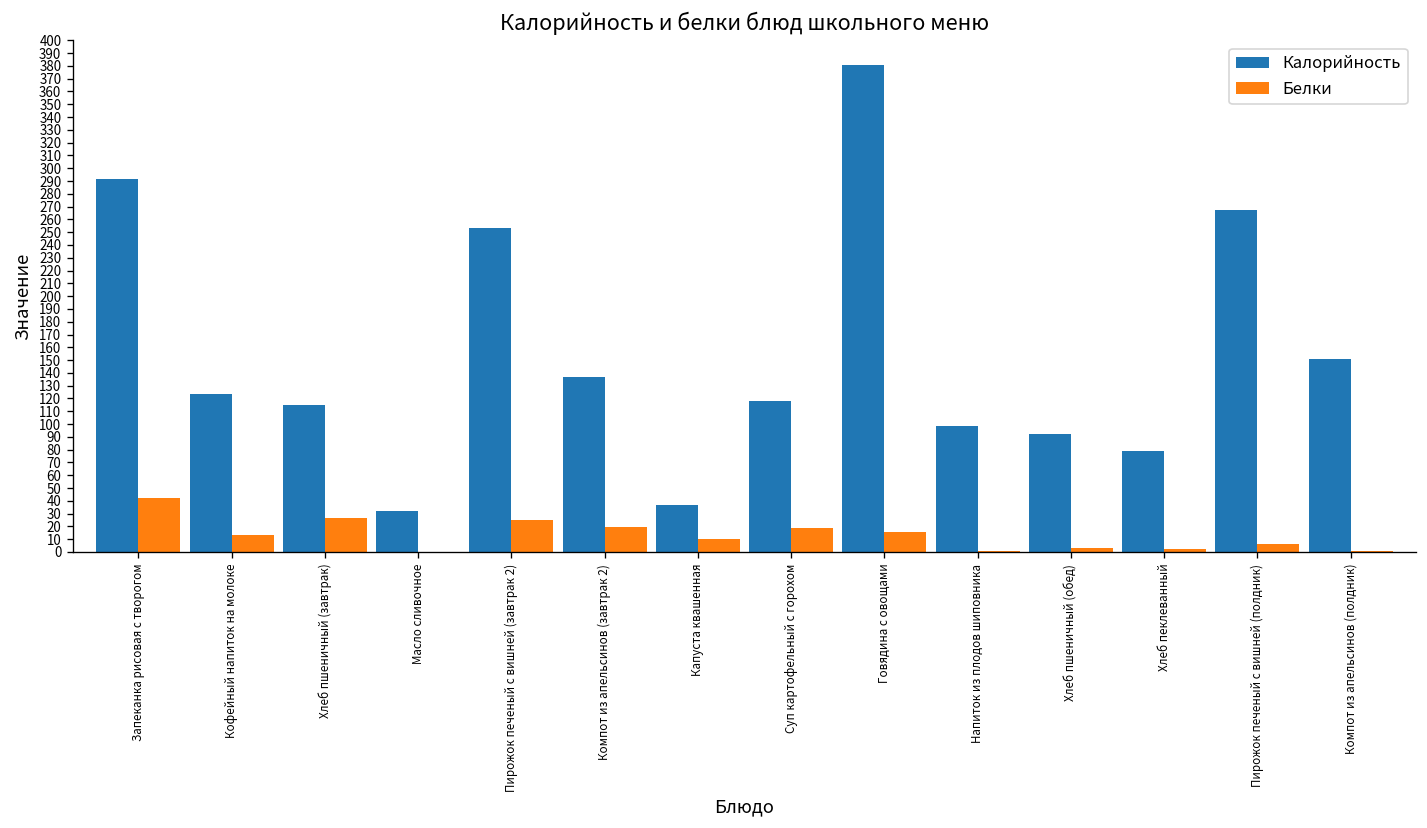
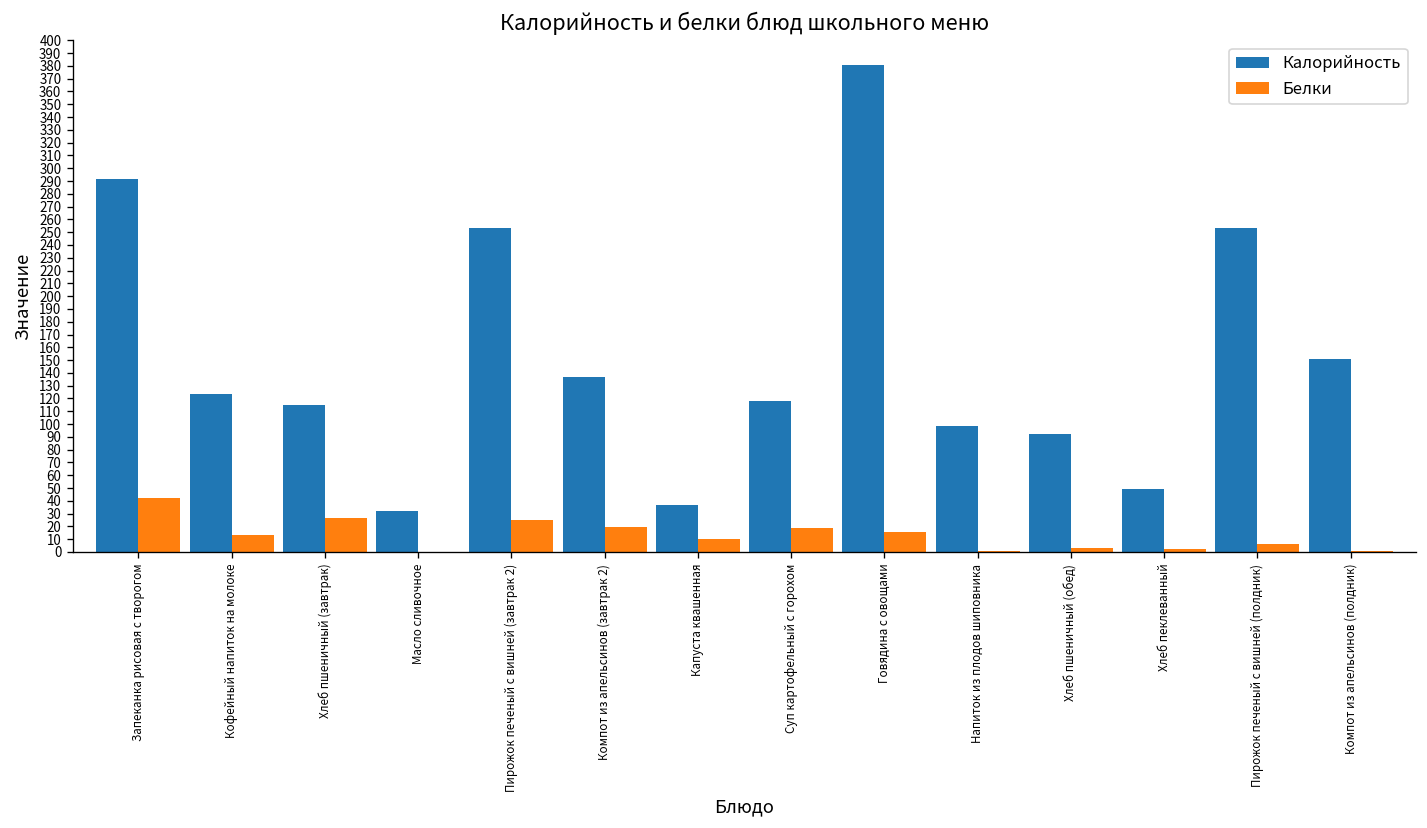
  {
    "Калорийность": {
      "Запеканка рисовая с творогом": 291,
      "Кофейный напиток на молоке": 124,
      "Хлеб пшеничный (завтрак)": 115,
      "Масло сливочное": 32,
      "Пирожок печеный с вишней (завтрак 2)": 253,
      "Компот из апельсинов (завтрак 2)": 137,
      "Капуста квашенная": 37,
      "Суп картофельный с горохом": 118,
      "Говядина с овощами": 381,
      "Напиток из плодов шиповника": 98,
      "Хлеб пшеничный (обед)": 92,
-     "Хлеб пеклеванный": 79,
-     "Пирожок печеный с вишней (полдник)": 267,
+     "Хлеб пеклеванный": 49,
+     "Пирожок печеный с вишней (полдник)": 253,
      "Компот из апельсинов (полдник)": 151
    },
    "Белки": {
      "Запеканка рисовая с творогом": 42,
      "Кофейный напиток на молоке": 13,
      "Хлеб пшеничный (завтрак)": 27,
      "Масло сливочное": 0,
      "Пирожок печеный с вишней (завтрак 2)": 25,
      "Компот из апельсинов (завтрак 2)": 20,
      "Капуста квашенная": 11,
      "Суп картофельный с горохом": 19,
      "Говядина с овощами": 16,
      "Хлеб пшеничный (обед)": 3,
      "Хлеб пеклеванный": 3,
      "Пирожок печеный с вишней (полдник)": 6
    }
  }
